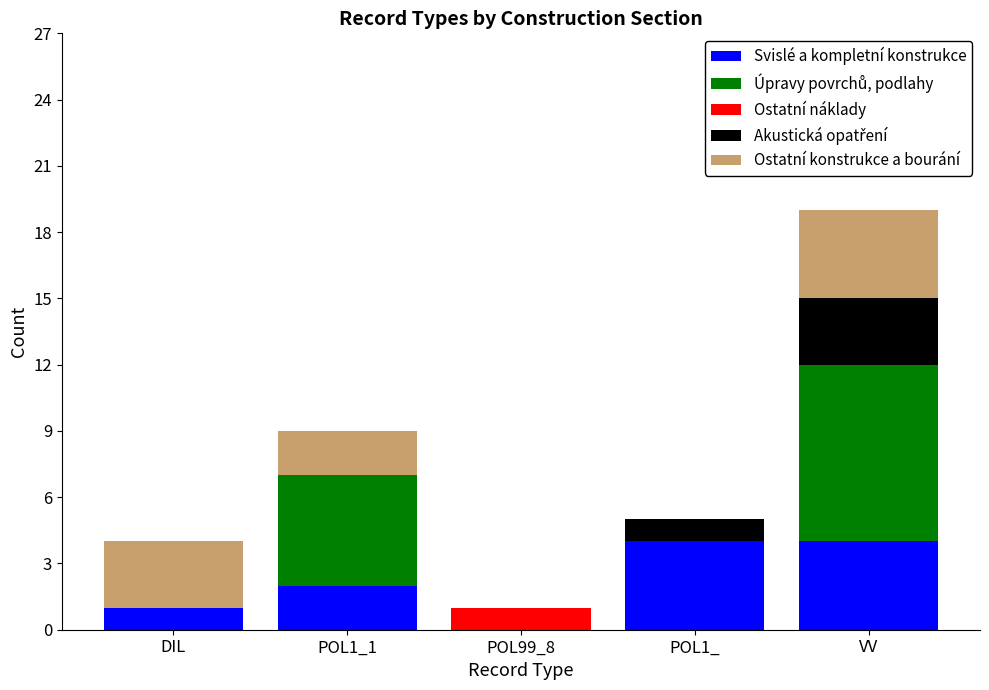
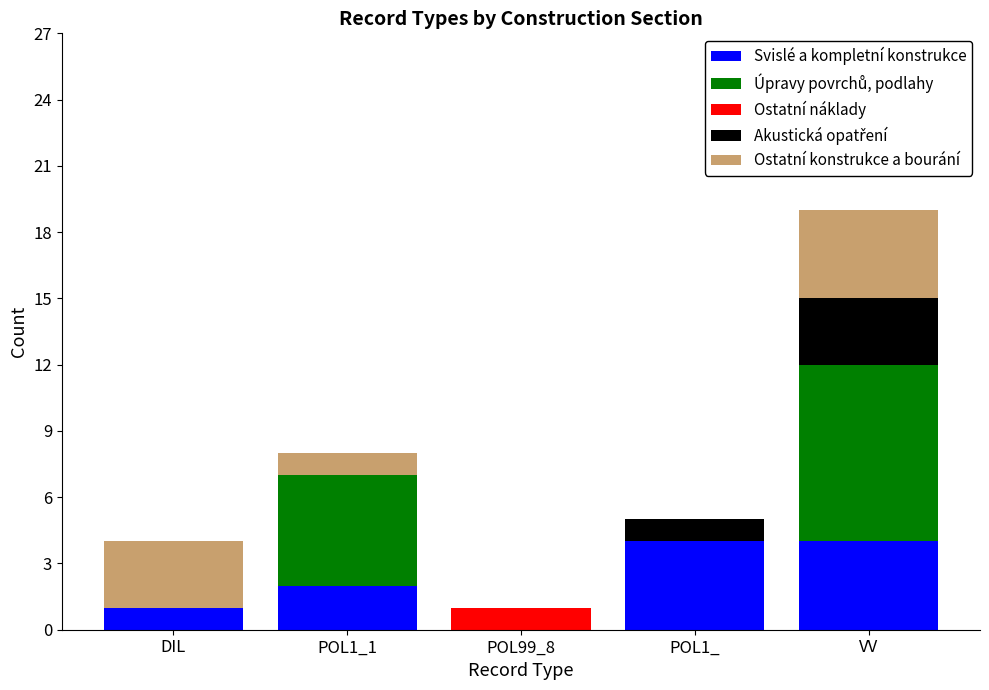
  {
    "Svislé a kompletní konstrukce": {
      "DIL": 1,
      "POL1_1": 2,
      "POL99_8": 0,
      "POL1_": 4,
      "VV": 4
    },
    "Úpravy povrchů, podlahy": {
      "DIL": 0,
      "POL1_1": 5,
      "POL99_8": 0,
      "POL1_": 0,
      "VV": 8
    },
    "Ostatní náklady": {
      "DIL": 0,
      "POL1_1": 0,
      "POL99_8": 1,
      "POL1_": 0,
      "VV": 0
    },
    "Akustická opatření": {
      "DIL": 0,
      "POL1_1": 0,
      "POL99_8": 0,
      "POL1_": 1,
      "VV": 3
    },
    "Ostatní konstrukce a bourání": {
      "DIL": 3,
-     "POL1_1": 2,
+     "POL1_1": 1,
      "POL99_8": 0,
      "POL1_": 0,
      "VV": 4
    }
  }
